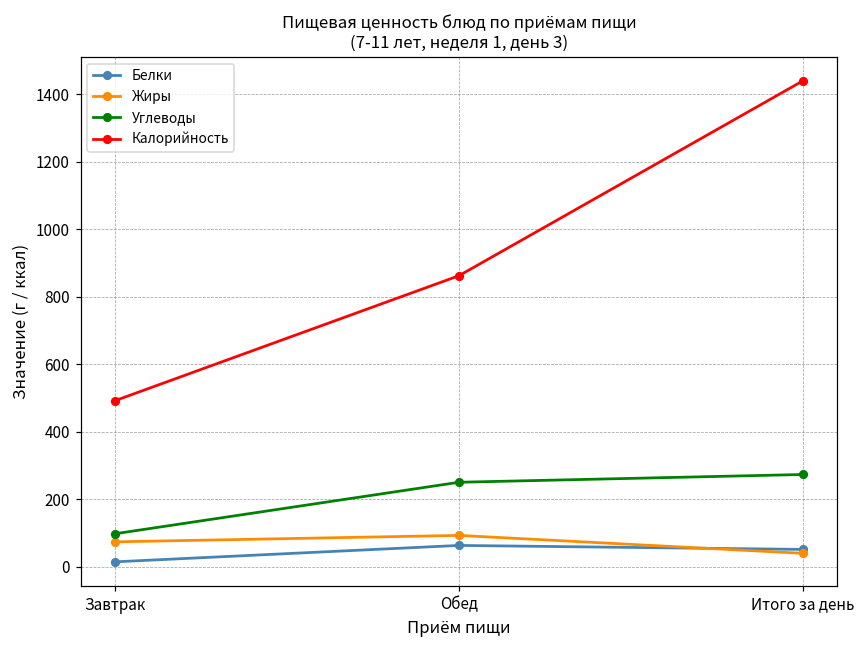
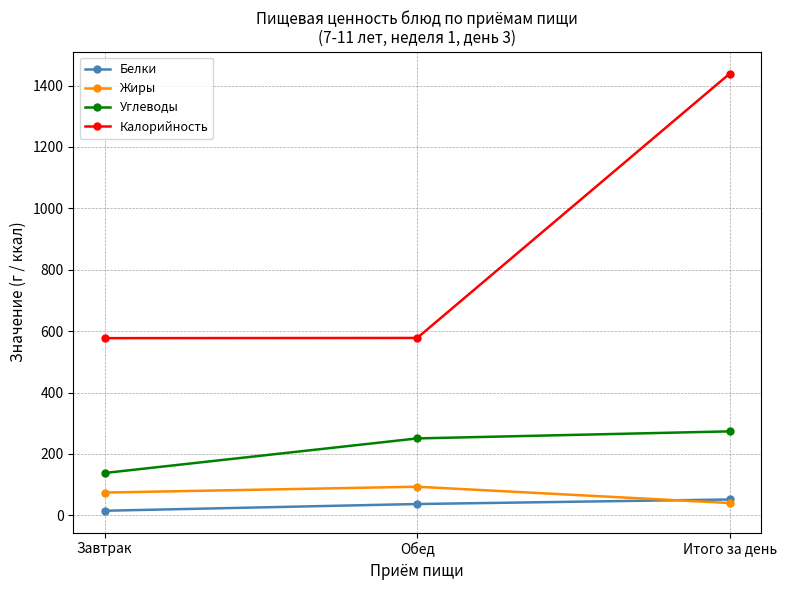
  {
    "Белки": {
      "Завтрак": 10,
-     "Обед": 60,
+     "Обед": 40,
      "Итого за день": 50
    },
    "Жиры": {
      "Завтрак": 70,
      "Обед": 90,
      "Итого за день": 40
    },
    "Углеводы": {
-     "Завтрак": 100,
+     "Завтрак": 140,
      "Обед": 250,
      "Итого за день": 270
    },
    "Калорийность": {
-     "Завтрак": 490,
-     "Обед": 860,
+     "Завтрак": 580,
+     "Обед": 580,
      "Итого за день": 1440
    }
  }
